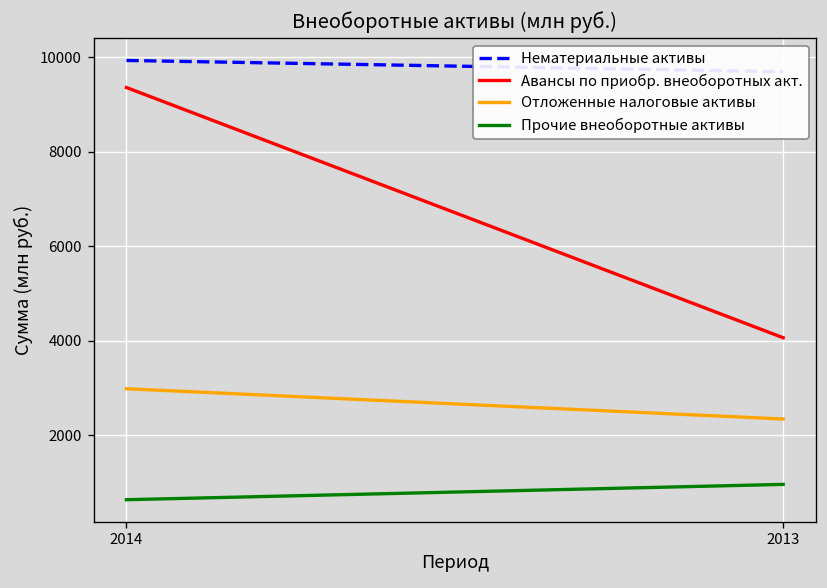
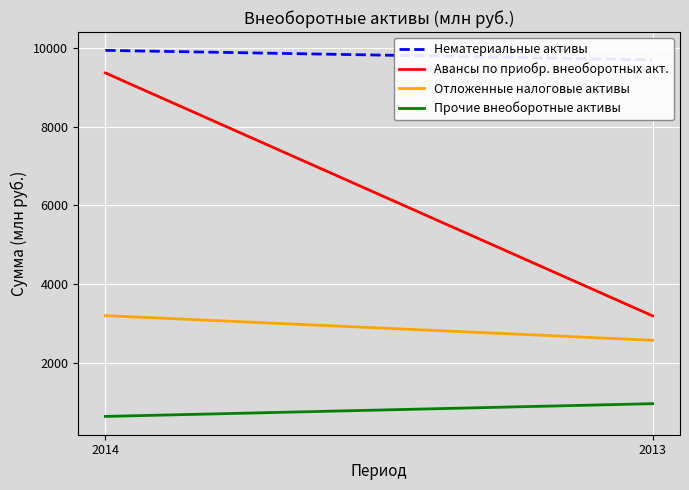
  {
    "Нематериальные активы": {
      "2014": 9900
    },
    "Авансы по приобр. внеоборотных акт.": {
      "2014": 9400,
-     "2013": 4100
+     "2013": 3200
    },
    "Отложенные налоговые активы": {
-     "2014": 3000,
-     "2013": 2300
+     "2014": 3200,
+     "2013": 2600
    },
    "Прочие внеоборотные активы": {
      "2014": 600,
      "2013": 1000
    }
  }
